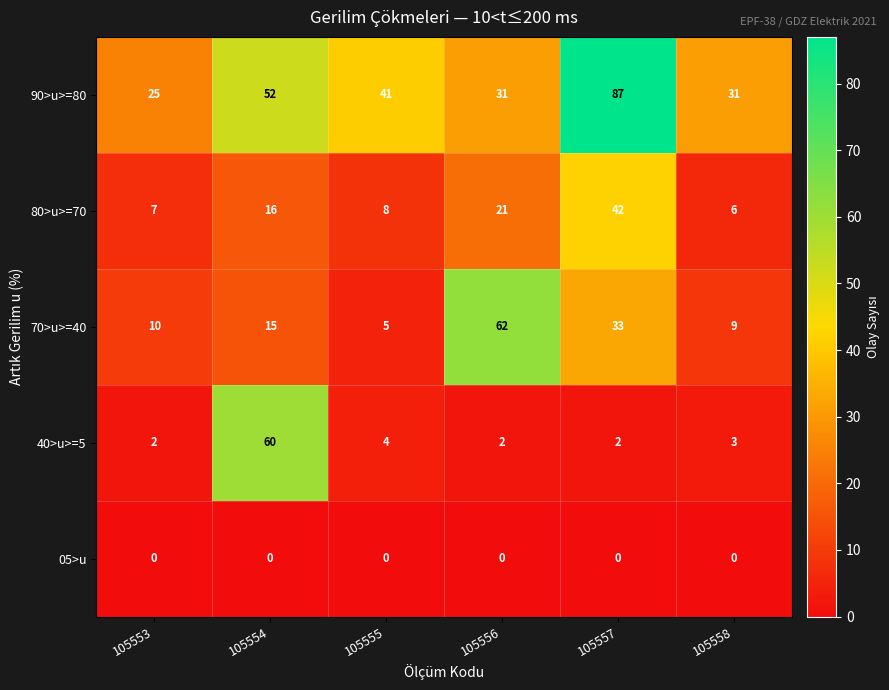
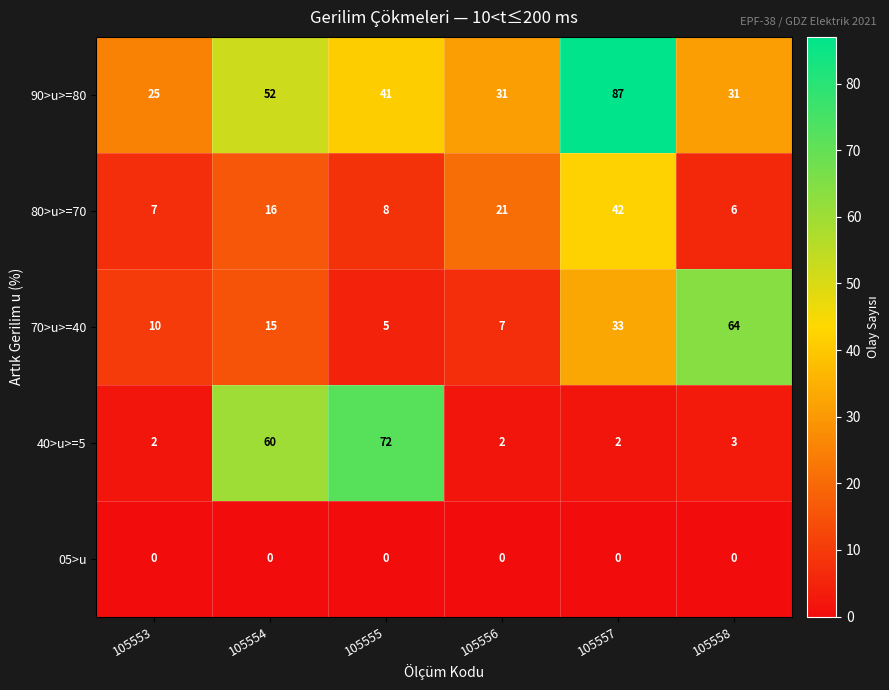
  {
    "90>u>=80": {
      "105553": 25,
      "105554": 52,
      "105555": 41,
      "105556": 31,
      "105557": 87,
      "105558": 31
    },
    "80>u>=70": {
      "105553": 7,
      "105554": 16,
      "105555": 8,
      "105556": 21,
      "105557": 42,
      "105558": 6
    },
    "70>u>=40": {
      "105553": 10,
      "105554": 15,
      "105555": 5,
-     "105556": 62,
+     "105556": 7,
      "105557": 33,
-     "105558": 9
+     "105558": 64
    },
    "40>u>=5": {
      "105553": 2,
      "105554": 60,
-     "105555": 4,
+     "105555": 72,
      "105556": 2,
      "105557": 2,
      "105558": 3
    },
    "05>u": {
      "105553": 0,
      "105554": 0,
      "105555": 0,
      "105556": 0,
      "105557": 0,
      "105558": 0
    }
  }
